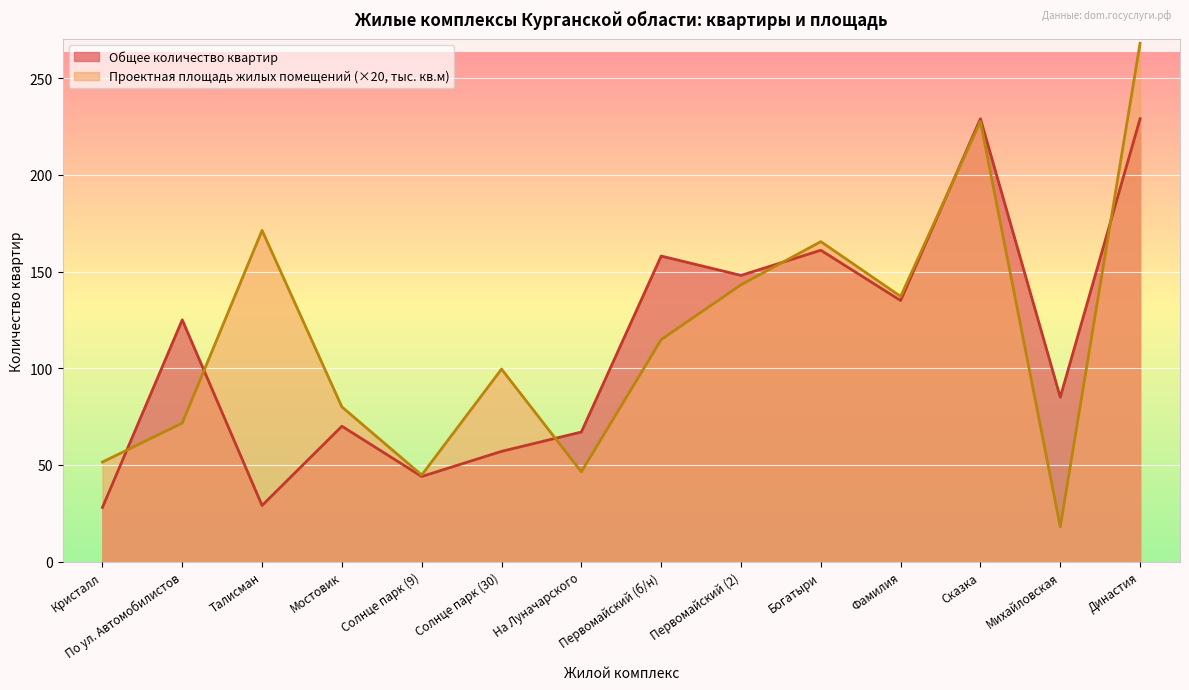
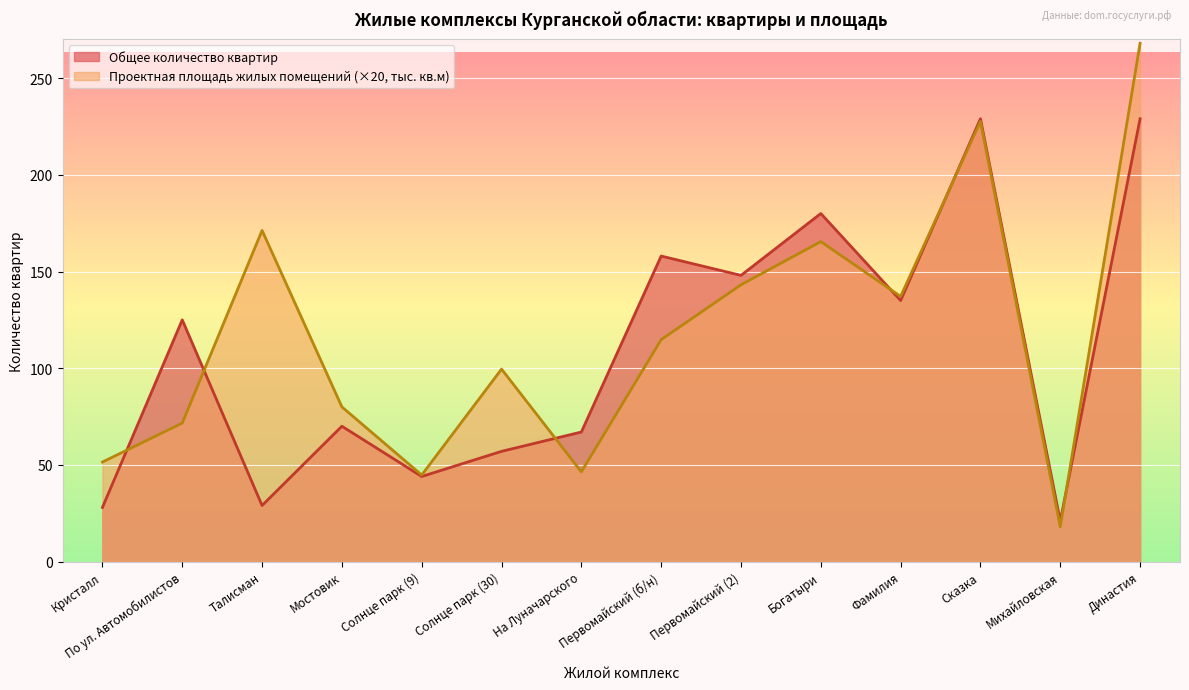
  {
    "Общее количество квартир": {
      "Кристалл": 28,
      "По ул. Автомобилистов": 125,
      "Талисман": 29,
      "Мостовик": 70,
      "Солнце парк (30)": 57,
      "На Луначарского": 67,
      "Первомайский (б/н)": 158,
      "Первомайский (2)": 148,
-     "Богатыри": 161,
+     "Богатыри": 180,
      "Фамилия": 135,
      "Сказка": 229,
-     "Михайловская": 85,
+     "Михайловская": 21,
      "Династия": 229
    },
    "Проектная площадь жилых помещений (×20, тыс. кв.м)": {
      "Кристалл": 51,
      "По ул. Автомобилистов": 72,
      "Талисман": 171,
      "Мостовик": 80,
      "Солнце парк (30)": 100,
      "На Луначарского": 46,
      "Первомайский (б/н)": 115,
      "Первомайский (2)": 143,
      "Богатыри": 165,
      "Фамилия": 137,
      "Сказка": 228,
      "Михайловская": 18,
      "Династия": 268
    }
  }
